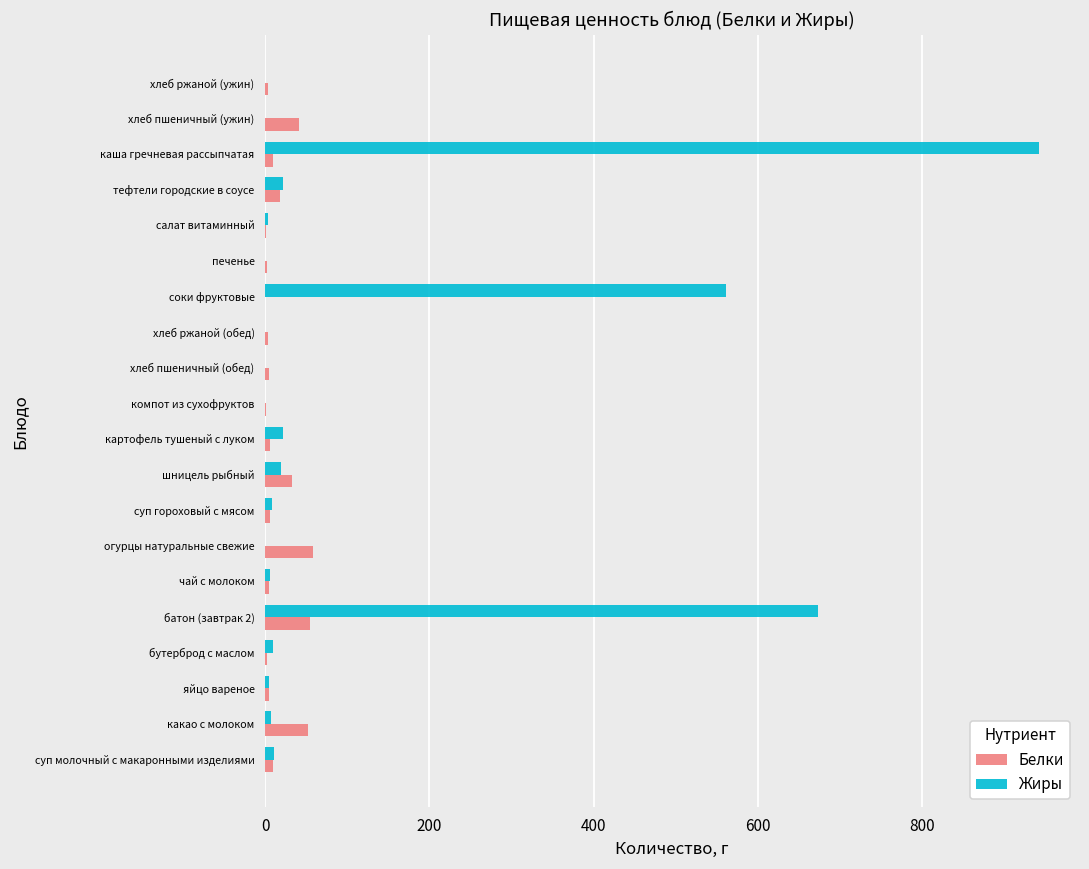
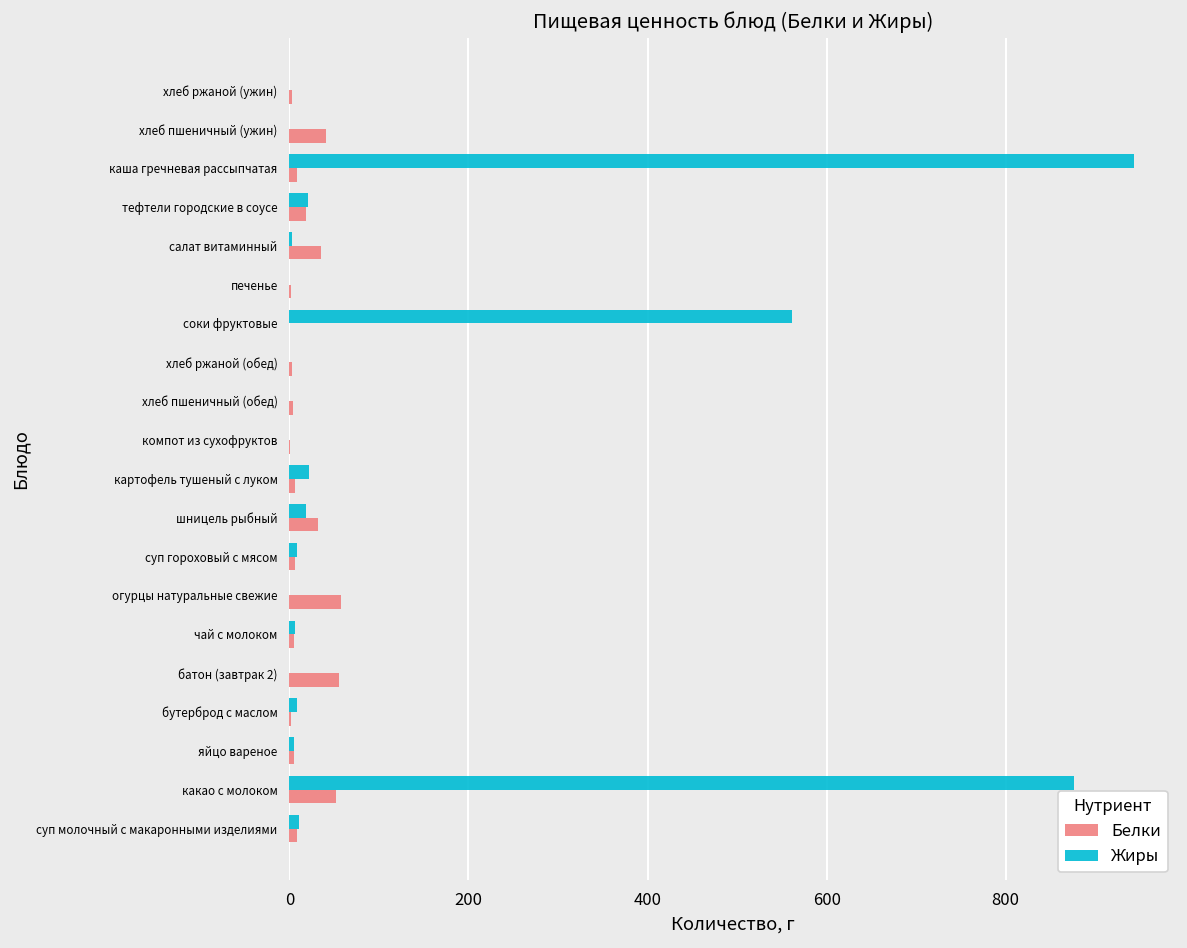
  {
    "Белки": {
      "хлеб пшеничный (ужин)": 40,
      "каша гречневая рассыпчатая": 10,
      "тефтели городские в соусе": 20,
-     "салат витаминный": 0,
+     "салат витаминный": 40,
      "соки фруктовые": 0,
      "хлеб пшеничный (обед)": 0,
      "картофель тушеный с луком": 10,
      "шницель рыбный": 30,
      "суп гороховый с мясом": 10,
      "огурцы натуральные свежие": 60,
      "чай с молоком": 10,
      "батон (завтрак 2)": 60,
      "яйцо вареное": 10,
      "какао с молоком": 50,
      "суп молочный с макаронными изделиями": 10
    },
    "Жиры": {
      "хлеб ржаной (ужин)": 0,
      "хлеб пшеничный (ужин)": 0,
      "каша гречневая рассыпчатая": 940,
      "тефтели городские в соусе": 20,
      "печенье": 0,
      "соки фруктовые": 560,
      "хлеб ржаной (обед)": 0,
      "хлеб пшеничный (обед)": 0,
      "компот из сухофруктов": 0,
      "картофель тушеный с луком": 20,
      "шницель рыбный": 20,
      "суп гороховый с мясом": 10,
      "огурцы натуральные свежие": 0,
      "чай с молоком": 10,
-     "батон (завтрак 2)": 670,
+     "батон (завтрак 2)": 0,
      "бутерброд с маслом": 10,
      "яйцо вареное": 10,
-     "какао с молоком": 10,
+     "какао с молоком": 880,
      "суп молочный с макаронными изделиями": 10
    }
  }
